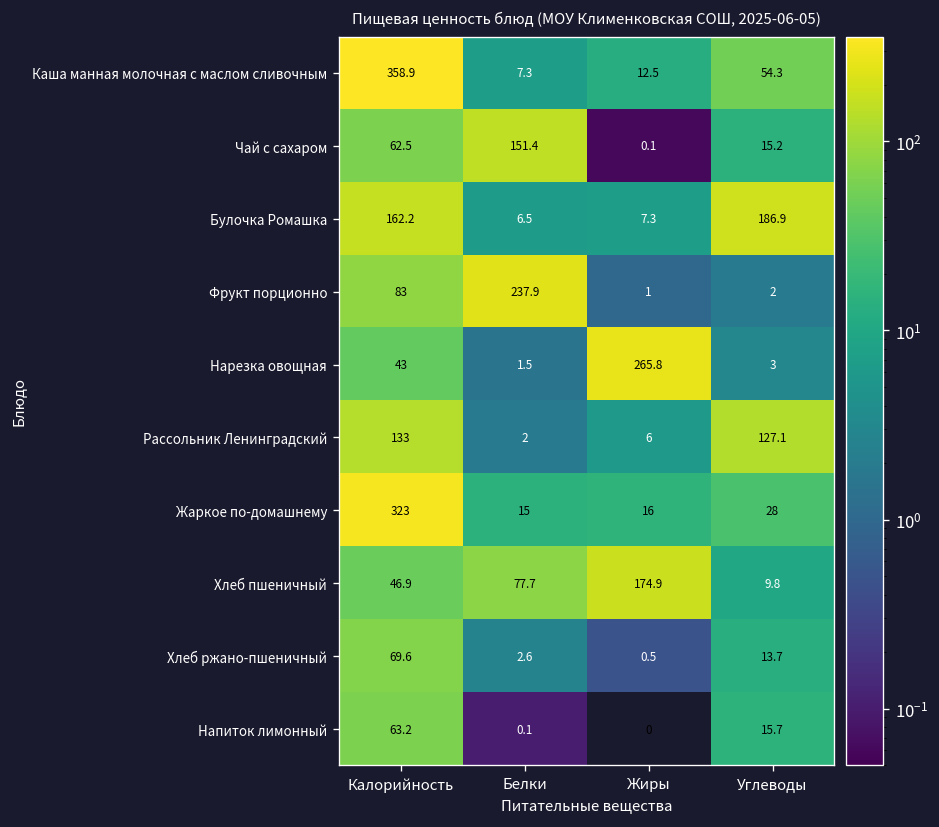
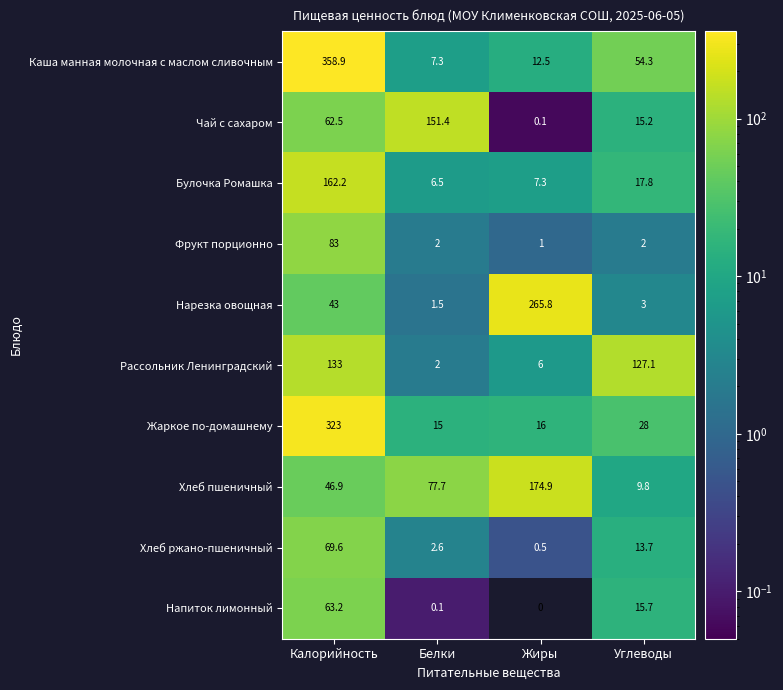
  {
    "Каша манная молочная с маслом сливочным": {
      "Калорийность": 358.9,
      "Белки": 7.3,
      "Жиры": 12.5,
      "Углеводы": 54.3
    },
    "Чай с сахаром": {
      "Калорийность": 62.5,
      "Белки": 151.4,
      "Жиры": 0.1,
      "Углеводы": 15.2
    },
    "Булочка Ромашка": {
      "Калорийность": 162.2,
      "Белки": 6.5,
      "Жиры": 7.3,
-     "Углеводы": 186.9
+     "Углеводы": 17.8
    },
    "Фрукт порционно": {
      "Калорийность": 83,
-     "Белки": 237.9,
+     "Белки": 2,
      "Жиры": 1,
      "Углеводы": 2
    },
    "Нарезка овощная": {
      "Калорийность": 43,
      "Белки": 1.5,
      "Жиры": 265.8,
      "Углеводы": 3
    },
    "Рассольник Ленинградский": {
      "Калорийность": 133,
      "Белки": 2,
      "Жиры": 6,
      "Углеводы": 127.1
    },
    "Жаркое по-домашнему": {
      "Калорийность": 323,
      "Белки": 15,
      "Жиры": 16,
      "Углеводы": 28
    },
    "Хлеб пшеничный": {
      "Калорийность": 46.9,
      "Белки": 77.7,
      "Жиры": 174.9,
      "Углеводы": 9.8
    },
    "Хлеб ржано-пшеничный": {
      "Калорийность": 69.6,
      "Белки": 2.6,
      "Жиры": 0.5,
      "Углеводы": 13.7
    },
    "Напиток лимонный": {
      "Калорийность": 63.2,
      "Белки": 0.1,
      "Углеводы": 15.7
    }
  }
